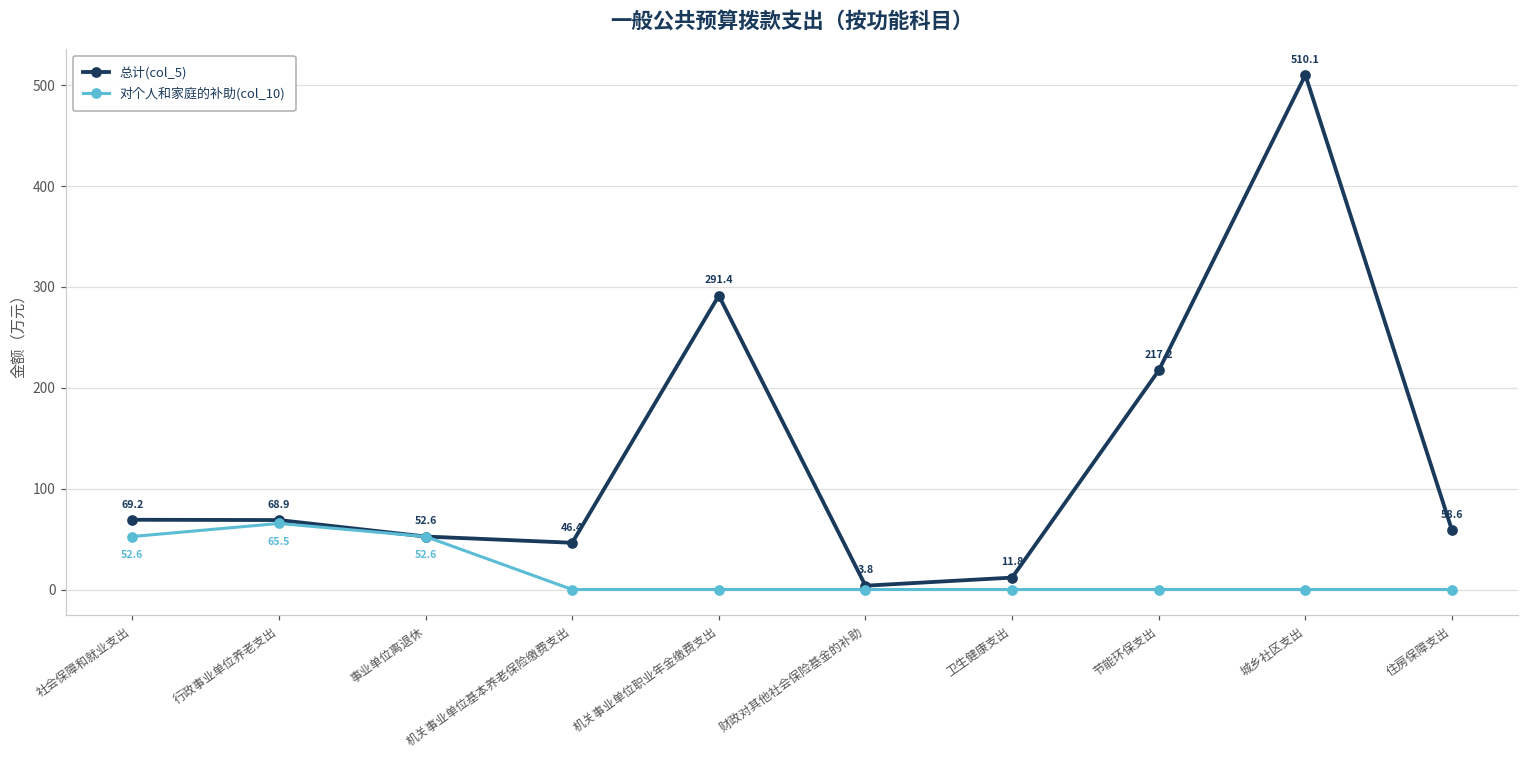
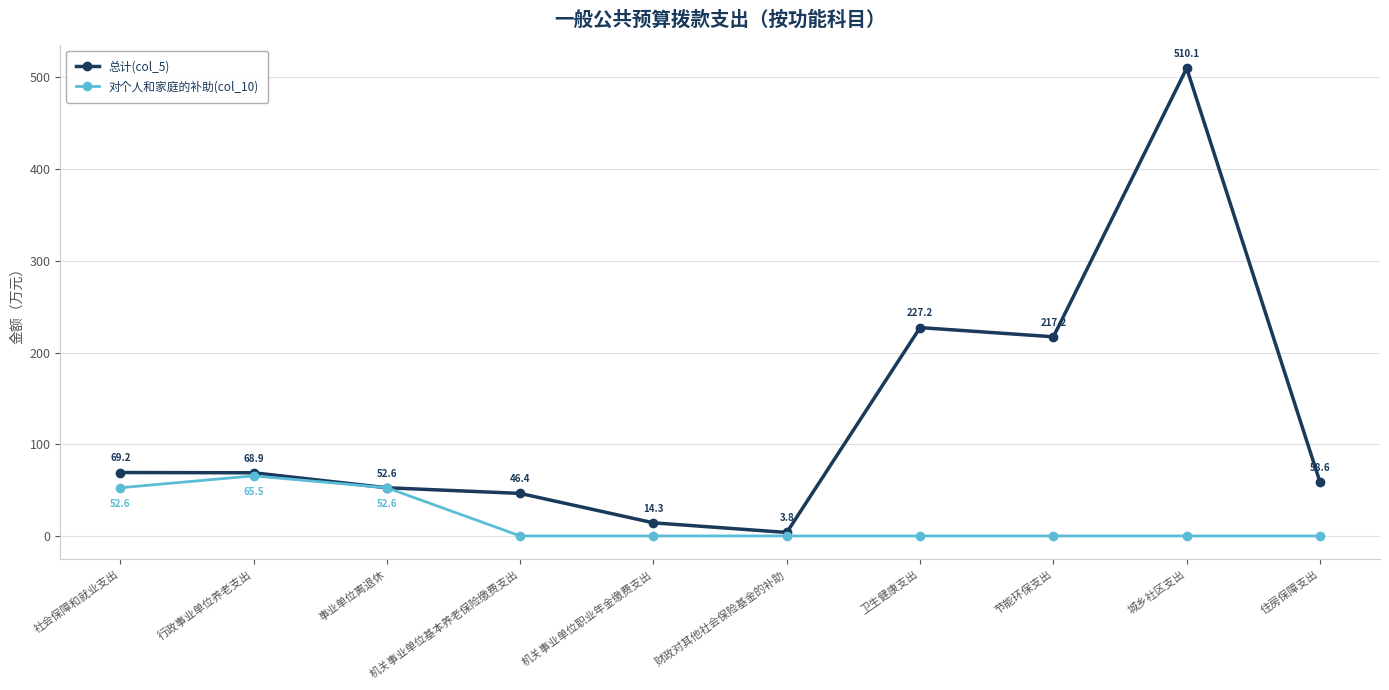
  {
    "总计(col_5)": {
      "社会保障和就业支出": 69.2,
      "行政事业单位养老支出": 68.9,
      "机关事业单位基本养老保险缴费支出": 46.4,
-     "机关事业单位职业年金缴费支出": 291.4,
+     "机关事业单位职业年金缴费支出": 14.3,
      "财政对其他社会保险基金的补助": 3.8,
-     "卫生健康支出": 11.8,
+     "卫生健康支出": 227.2,
      "节能环保支出": 217.2,
      "城乡社区支出": 510.1,
      "住房保障支出": 58.6
    },
    "对个人和家庭的补助(col_10)": {
      "社会保障和就业支出": 52.6,
      "行政事业单位养老支出": 65.5
    }
  }
